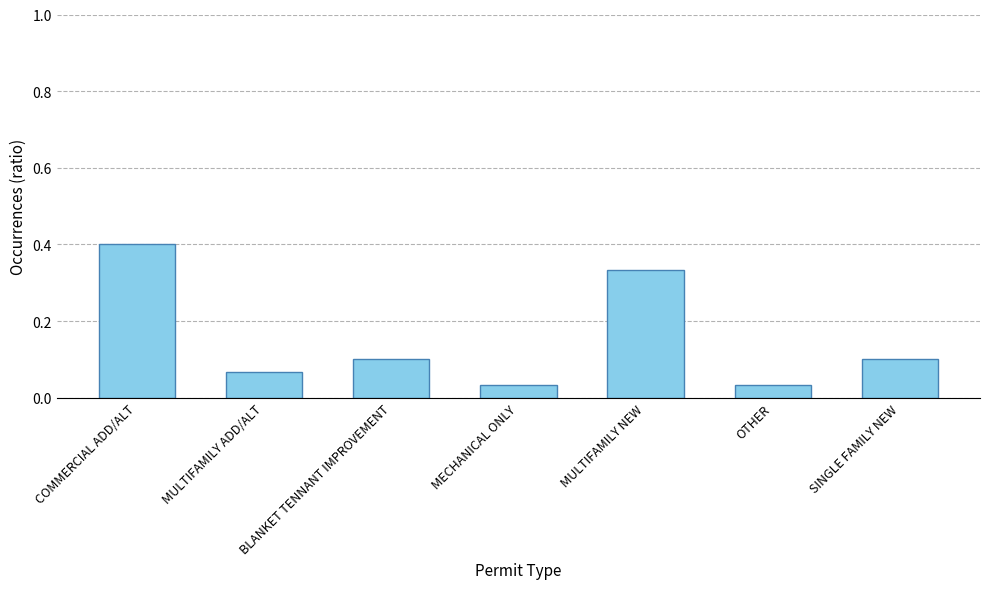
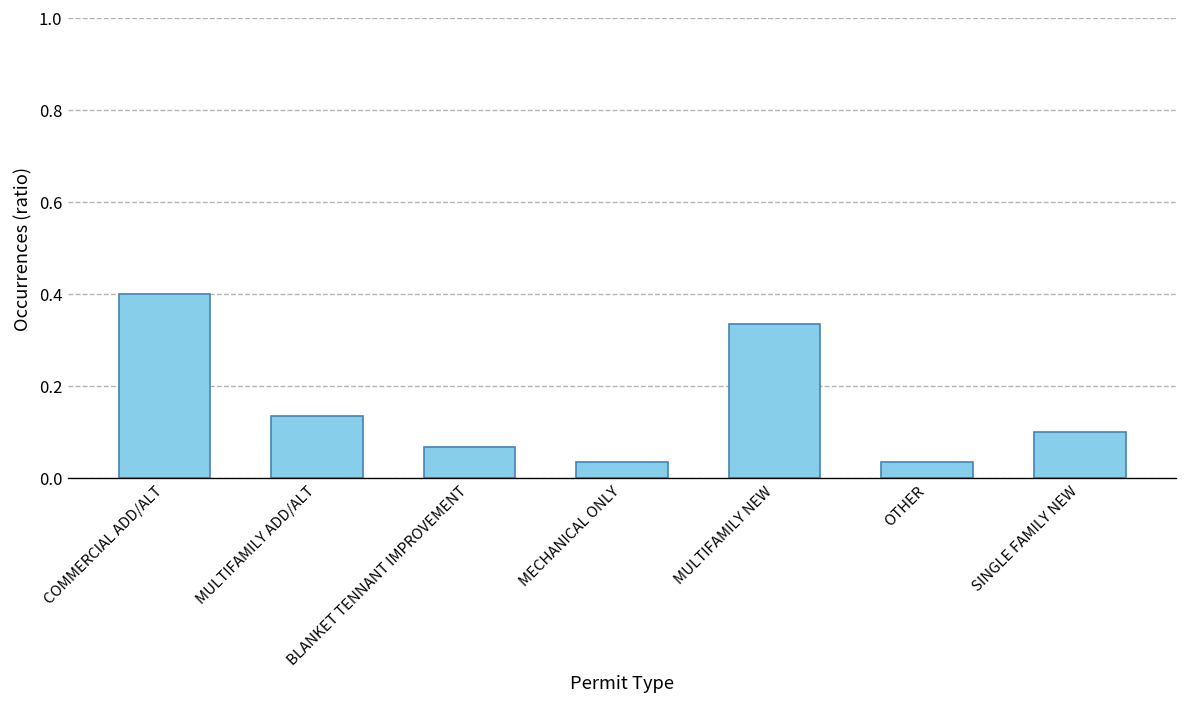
  {
    "COMMERCIAL ADD/ALT": 0.40,
-   "MULTIFAMILY ADD/ALT": 0.07,
-   "BLANKET TENNANT IMPROVEMENT": 0.10,
+   "MULTIFAMILY ADD/ALT": 0.13,
+   "BLANKET TENNANT IMPROVEMENT": 0.07,
    "MECHANICAL ONLY": 0.03,
    "MULTIFAMILY NEW": 0.33,
    "OTHER": 0.03,
    "SINGLE FAMILY NEW": 0.10
  }
